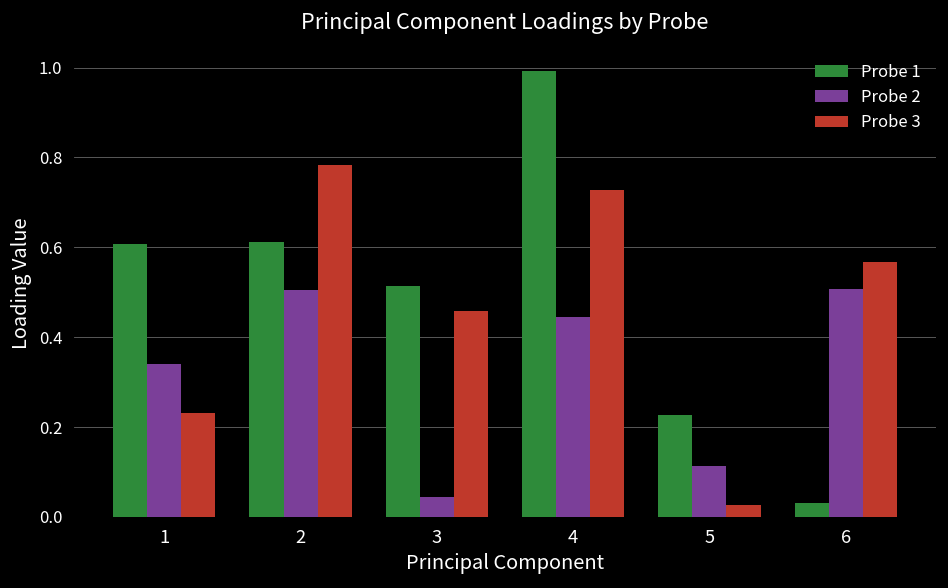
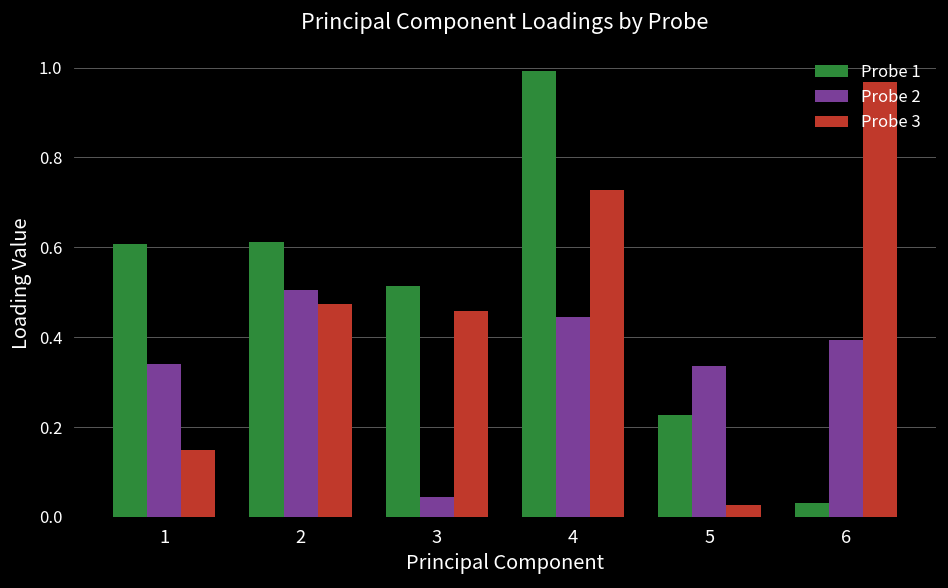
  {
    "Probe 1": {
      "1": 0.61,
      "2": 0.61,
      "3": 0.51,
      "4": 0.99,
      "5": 0.23,
      "6": 0.03
    },
    "Probe 2": {
      "1": 0.34,
      "2": 0.50,
      "3": 0.04,
      "4": 0.45,
-     "5": 0.11,
-     "6": 0.51
+     "5": 0.34,
+     "6": 0.39
    },
    "Probe 3": {
-     "1": 0.23,
-     "2": 0.78,
+     "1": 0.15,
+     "2": 0.47,
      "3": 0.46,
      "4": 0.73,
      "5": 0.03,
-     "6": 0.57
+     "6": 0.97
    }
  }
